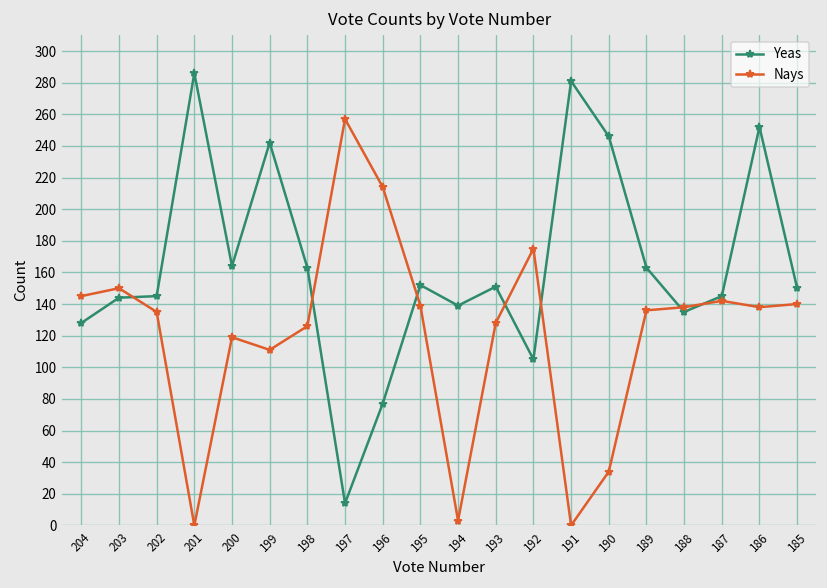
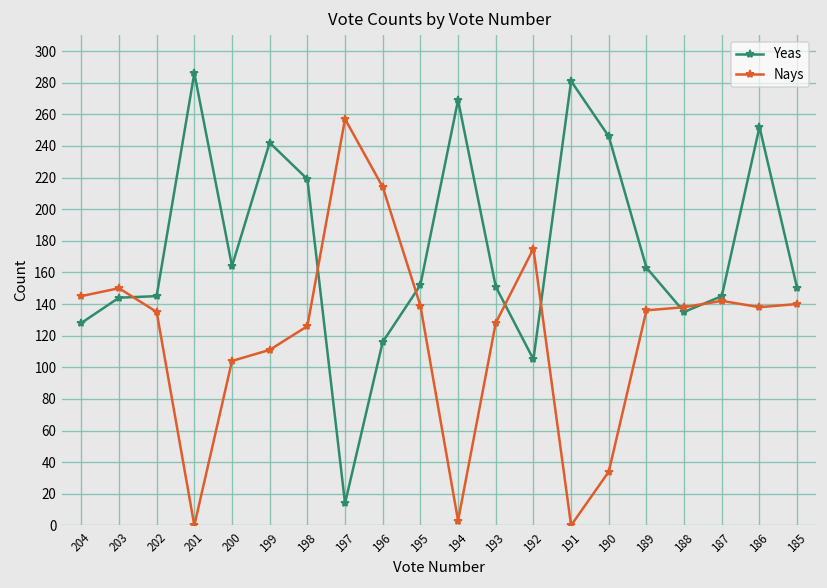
  {
    "Yeas": {
      "204": 128,
      "203": 144,
      "202": 145,
      "201": 286,
      "200": 164,
      "199": 242,
-     "198": 163,
+     "198": 219,
      "197": 14,
-     "196": 77,
+     "196": 116,
      "195": 152,
-     "194": 139,
+     "194": 269,
      "193": 151,
      "192": 105,
      "191": 281,
      "190": 246,
      "189": 163,
      "188": 135,
      "187": 145,
      "186": 252,
      "185": 150
    },
    "Nays": {
      "204": 145,
      "203": 150,
      "202": 135,
      "201": 0,
-     "200": 119,
+     "200": 104,
      "199": 111,
      "198": 126,
      "197": 257,
      "196": 214,
      "195": 139,
      "194": 3,
      "193": 128,
      "192": 175,
      "191": 0,
      "190": 34,
      "189": 136,
      "188": 138,
      "187": 142,
      "186": 138,
      "185": 140
    }
  }
